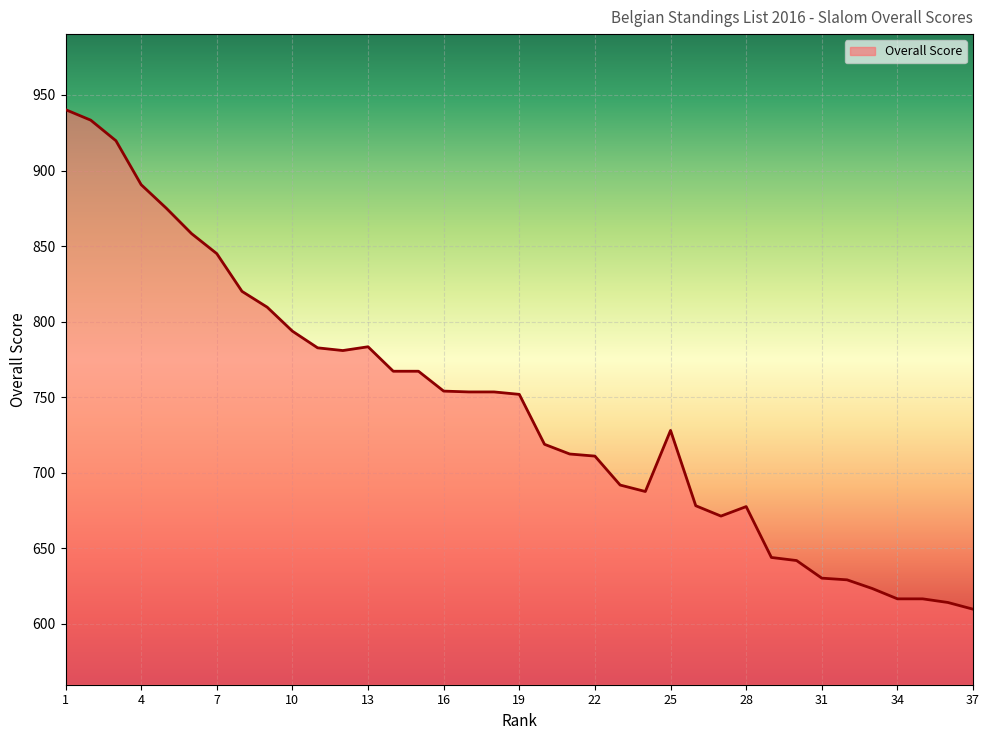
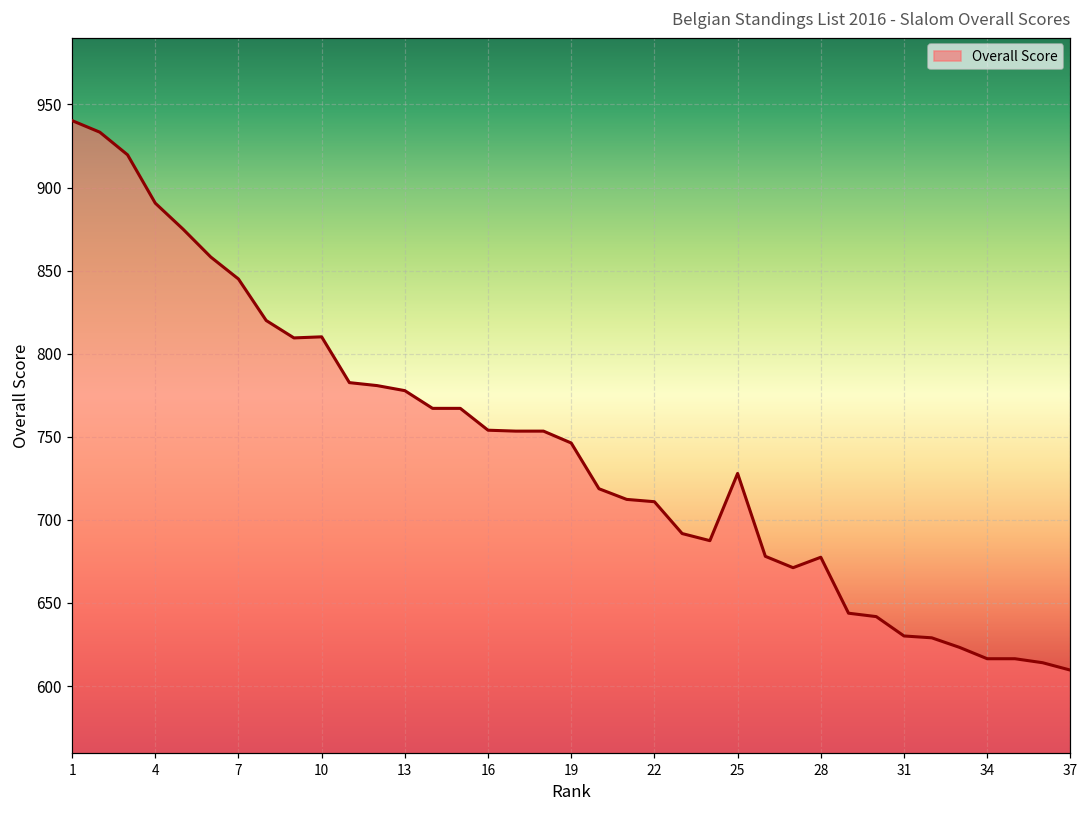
  {
    "1": 940,
    "4": 891,
    "7": 845,
-   "10": 794,
-   "13": 783,
+   "10": 810,
+   "13": 778,
    "16": 754,
-   "19": 752,
+   "19": 746,
    "22": 711,
    "25": 728,
    "28": 678,
    "31": 630,
    "34": 616,
    "37": 610
  }
